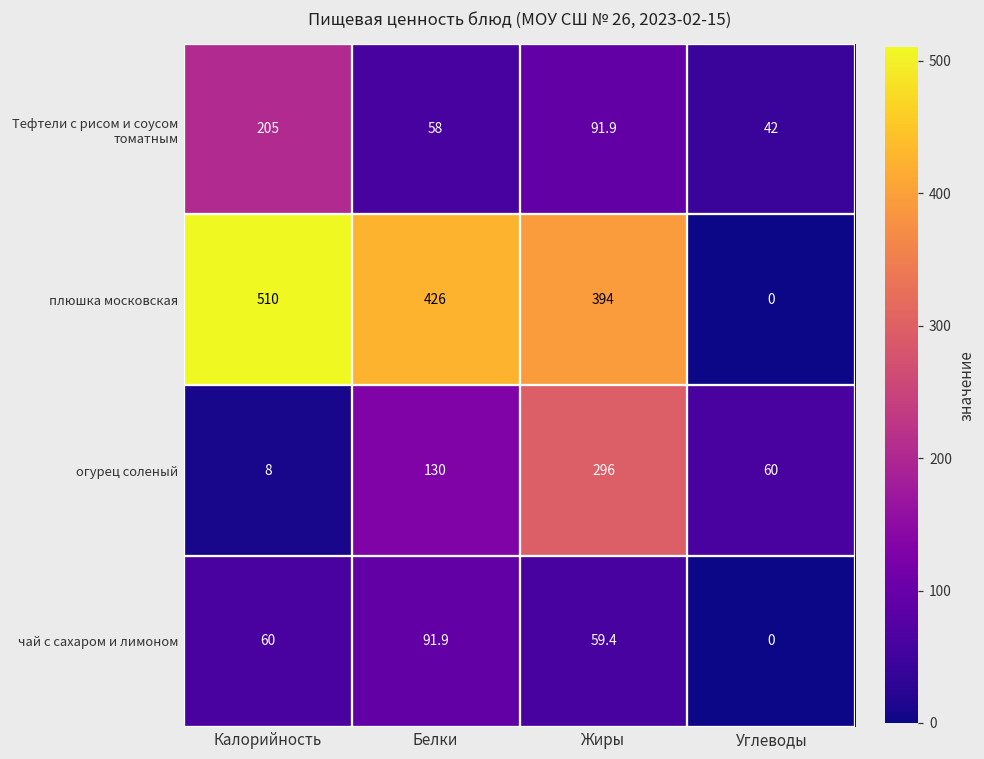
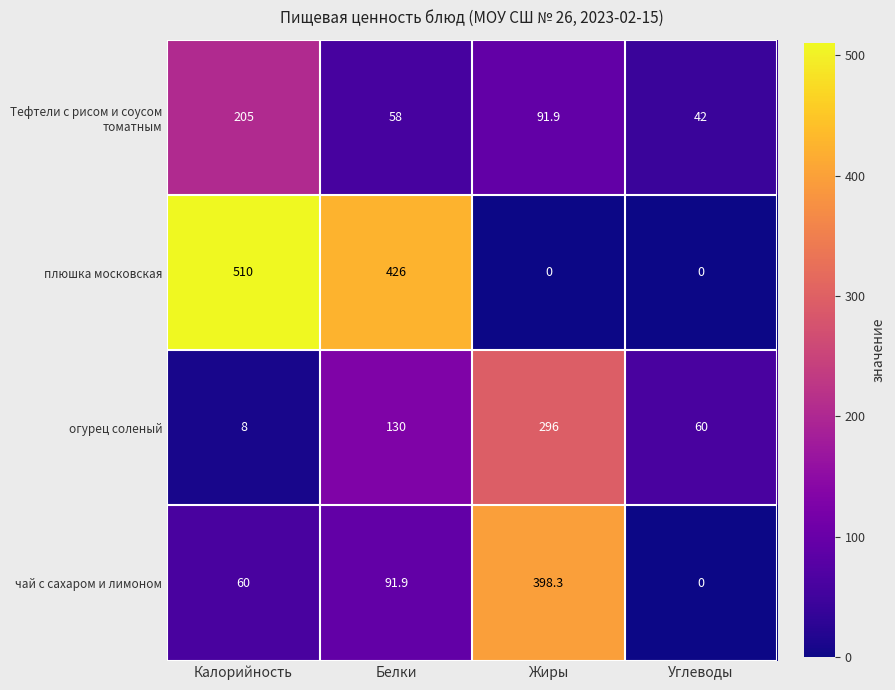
  {
    "Тефтели с рисом и соусом томатным": {
      "Калорийность": 205,
      "Белки": 58,
      "Жиры": 91.9,
      "Углеводы": 42
    },
    "плюшка московская": {
      "Калорийность": 510,
      "Белки": 426,
-     "Жиры": 394,
+     "Жиры": 0,
      "Углеводы": 0
    },
    "огурец соленый": {
      "Калорийность": 8,
      "Белки": 130,
      "Жиры": 296,
      "Углеводы": 60
    },
    "чай с сахаром и лимоном": {
      "Калорийность": 60,
      "Белки": 91.9,
-     "Жиры": 59.4,
+     "Жиры": 398.3,
      "Углеводы": 0
    }
  }
